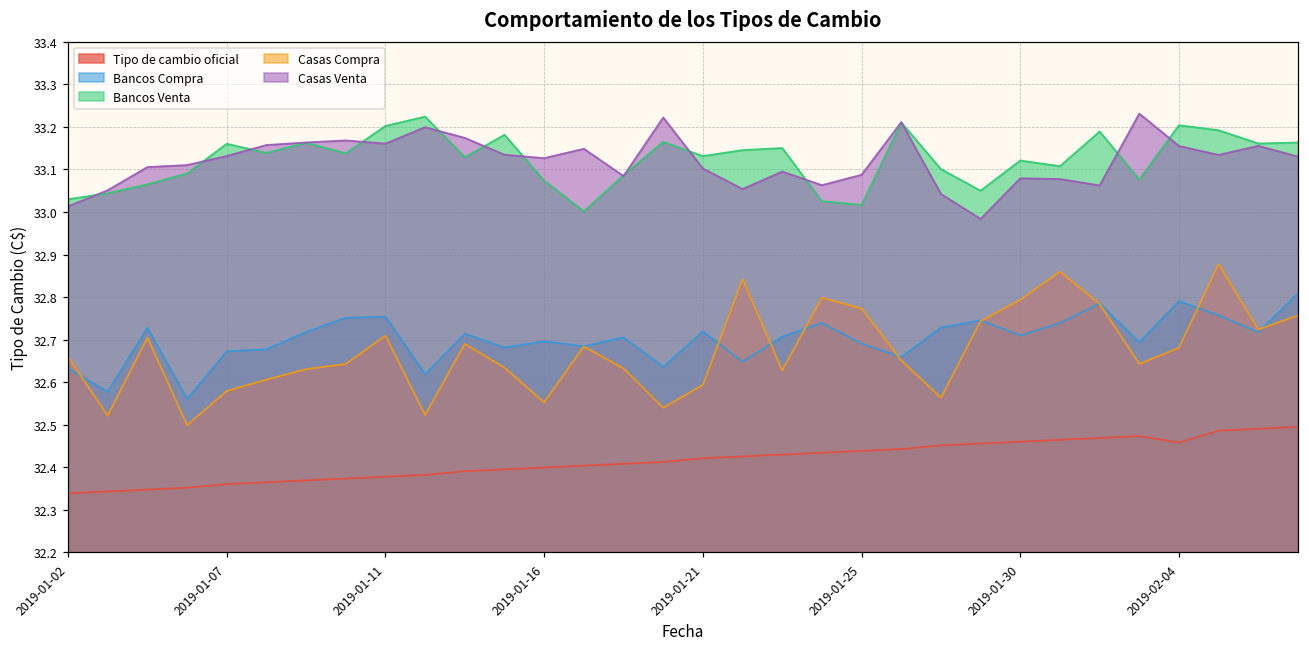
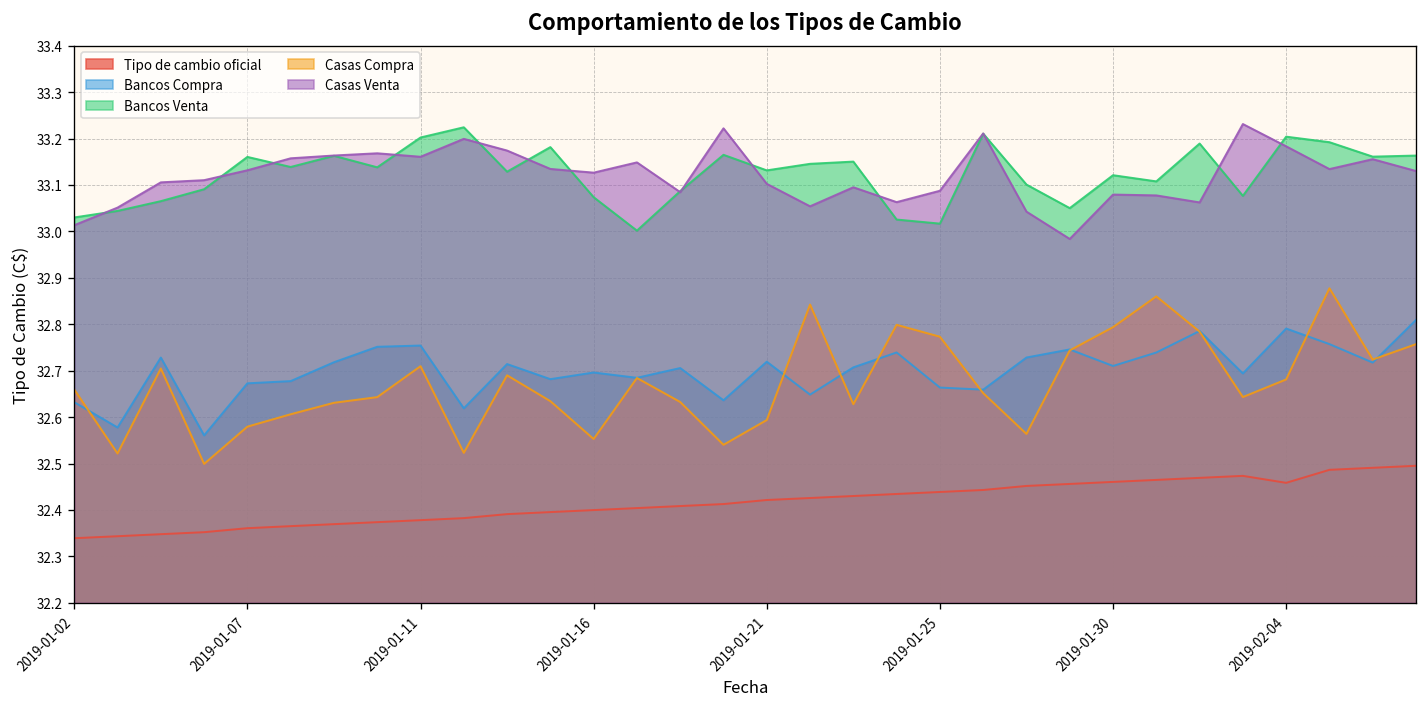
  {
    "Tipo de cambio oficial": {
      "2019-01-02": 32.34,
      "2019-01-07": 32.36,
      "2019-01-11": 32.38,
      "2019-01-16": 32.40,
      "2019-01-21": 32.42,
      "2019-01-25": 32.44,
      "2019-01-30": 32.46,
      "2019-02-04": 32.46
    },
    "Bancos Compra": {
      "2019-01-02": 32.63,
      "2019-01-07": 32.67,
      "2019-01-11": 32.75,
      "2019-01-16": 32.70,
      "2019-01-21": 32.72,
-     "2019-01-25": 32.69,
+     "2019-01-25": 32.66,
      "2019-01-30": 32.71,
      "2019-02-04": 32.79
    },
    "Bancos Venta": {
      "2019-01-02": 33.03,
      "2019-01-07": 33.16,
      "2019-01-11": 33.20,
      "2019-01-16": 33.07,
      "2019-01-21": 33.13,
      "2019-01-25": 33.02,
      "2019-01-30": 33.12,
      "2019-02-04": 33.20
    },
    "Casas Compra": {
      "2019-01-02": 32.66,
      "2019-01-07": 32.58,
      "2019-01-11": 32.71,
      "2019-01-16": 32.55,
      "2019-01-21": 32.59,
      "2019-01-25": 32.77,
      "2019-01-30": 32.79,
      "2019-02-04": 32.68
    },
    "Casas Venta": {
      "2019-01-02": 33.01,
      "2019-01-07": 33.13,
      "2019-01-11": 33.16,
      "2019-01-16": 33.13,
      "2019-01-21": 33.10,
      "2019-01-25": 33.09,
      "2019-01-30": 33.08,
-     "2019-02-04": 33.16
+     "2019-02-04": 33.18
    }
  }
